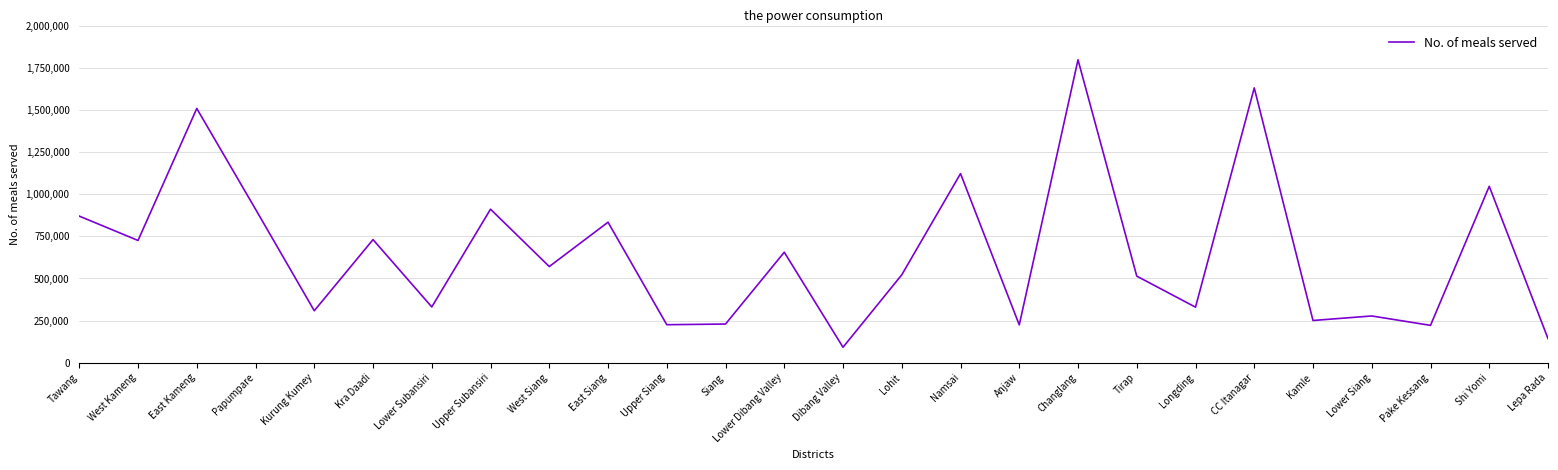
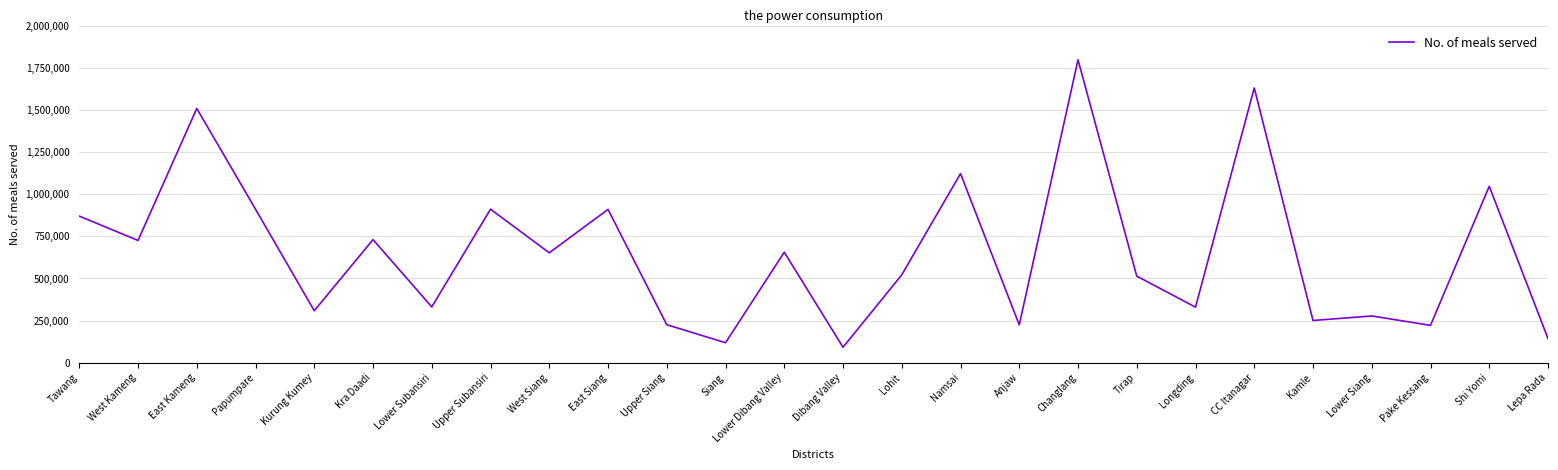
  {
    "Tawang": "870,000",
    "West Kameng": "730,000",
    "East Kameng": "1,510,000",
    "Papumpare": "910,000",
    "Kurung Kumey": "310,000",
    "Kra Daadi": "730,000",
    "Lower Subansiri": "330,000",
    "Upper Subansiri": "910,000",
-   "West Siang": "570,000",
-   "East Siang": "830,000",
+   "West Siang": "650,000",
+   "East Siang": "910,000",
    "Upper Siang": "230,000",
-   "Siang": "230,000",
+   "Siang": "120,000",
    "Lower Dibang Valley": "660,000",
    "Dibang Valley": "90,000",
    "Lohit": "520,000",
    "Namsai": "1,120,000",
    "Anjaw": "220,000",
    "Changlang": "1,800,000",
    "Tirap": "510,000",
    "Longding": "330,000",
    "CC Itanagar": "1,630,000",
    "Kamle": "250,000",
    "Lower Siang": "280,000",
    "Pake Kessang": "220,000",
    "Shi Yomi": "1,050,000",
    "Lepa Rada": "140,000"
  }
